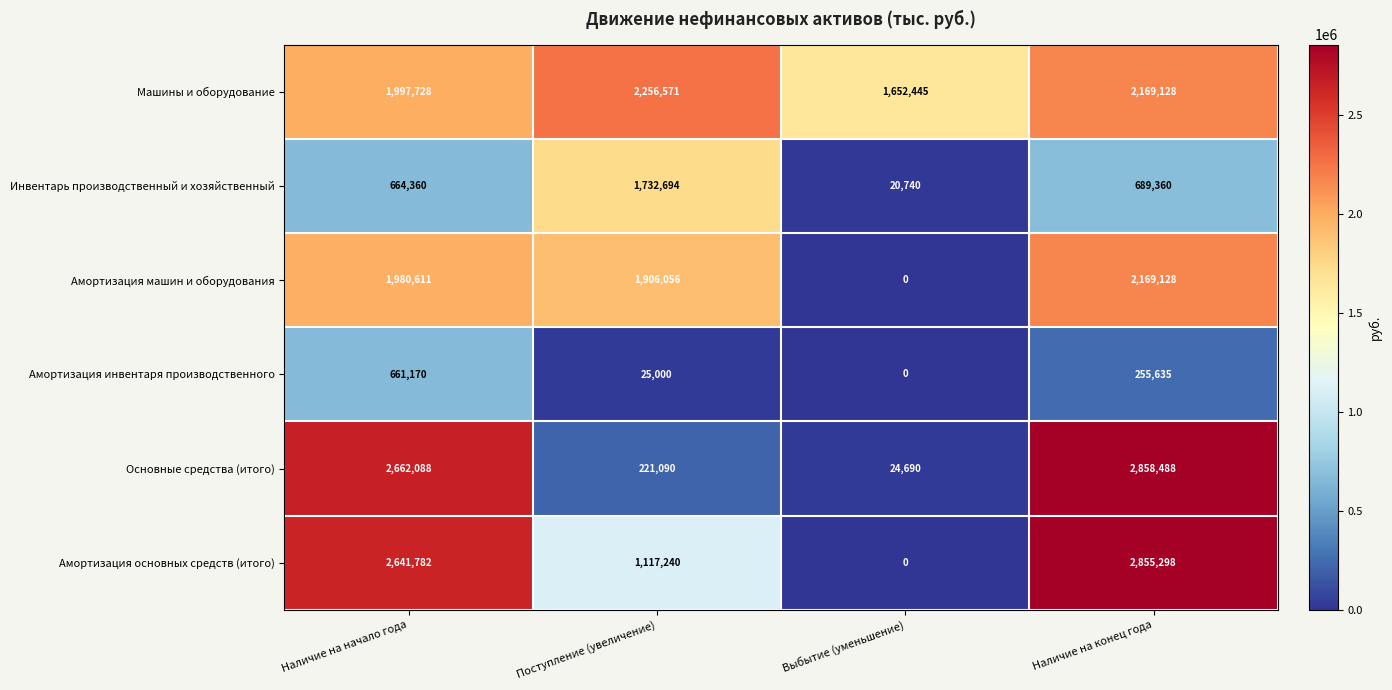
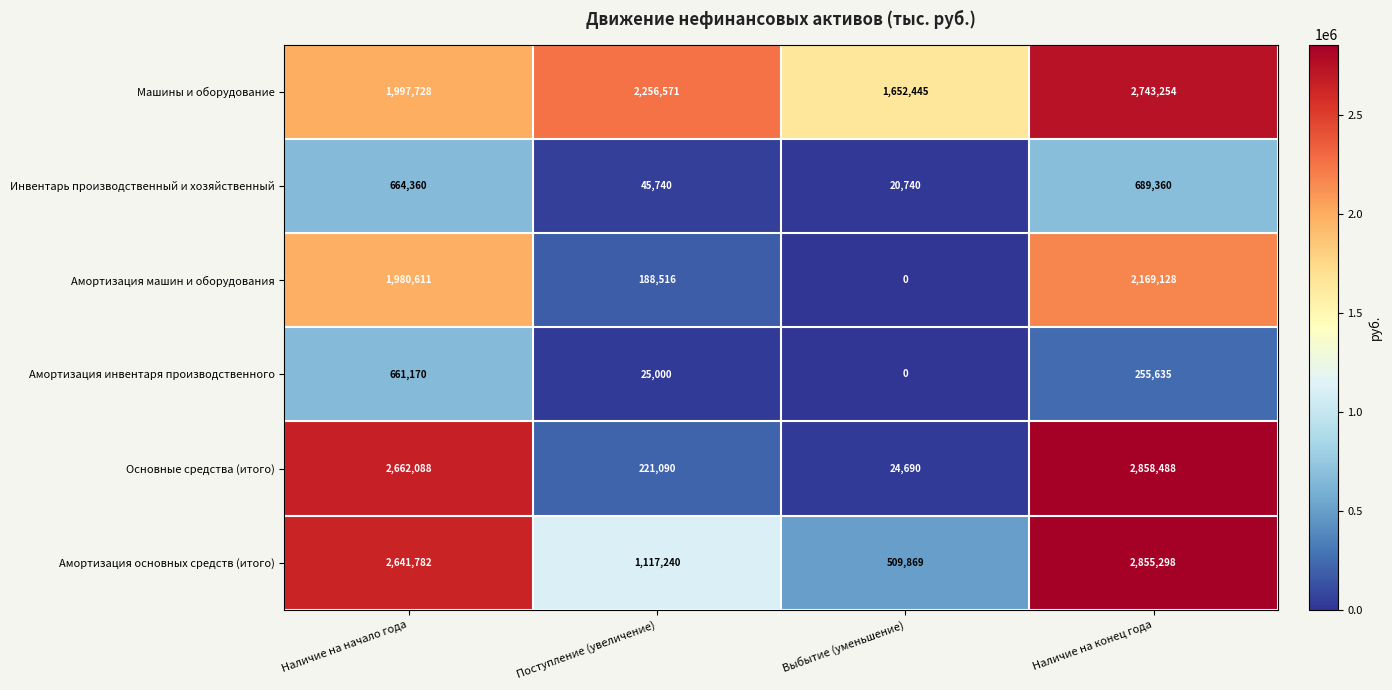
  {
    "Машины и оборудование": {
      "Наличие на начало года": "1,997,728",
      "Поступление (увеличение)": "2,256,571",
      "Выбытие (уменьшение)": "1,652,445",
-     "Наличие на конец года": "2,169,128"
+     "Наличие на конец года": "2,743,254"
    },
    "Инвентарь производственный и хозяйственный": {
      "Наличие на начало года": "664,360",
-     "Поступление (увеличение)": "1,732,694",
+     "Поступление (увеличение)": "45,740",
      "Выбытие (уменьшение)": "20,740",
      "Наличие на конец года": "689,360"
    },
    "Амортизация машин и оборудования": {
      "Наличие на начало года": "1,980,611",
-     "Поступление (увеличение)": "1,906,056",
+     "Поступление (увеличение)": "188,516",
      "Выбытие (уменьшение)": "0",
      "Наличие на конец года": "2,169,128"
    },
    "Амортизация инвентаря производственного": {
      "Наличие на начало года": "661,170",
      "Поступление (увеличение)": "25,000",
      "Выбытие (уменьшение)": "0",
      "Наличие на конец года": "255,635"
    },
    "Основные средства (итого)": {
      "Наличие на начало года": "2,662,088",
      "Поступление (увеличение)": "221,090",
      "Выбытие (уменьшение)": "24,690",
      "Наличие на конец года": "2,858,488"
    },
    "Амортизация основных средств (итого)": {
      "Наличие на начало года": "2,641,782",
      "Поступление (увеличение)": "1,117,240",
-     "Выбытие (уменьшение)": "0",
+     "Выбытие (уменьшение)": "509,869",
      "Наличие на конец года": "2,855,298"
    }
  }
